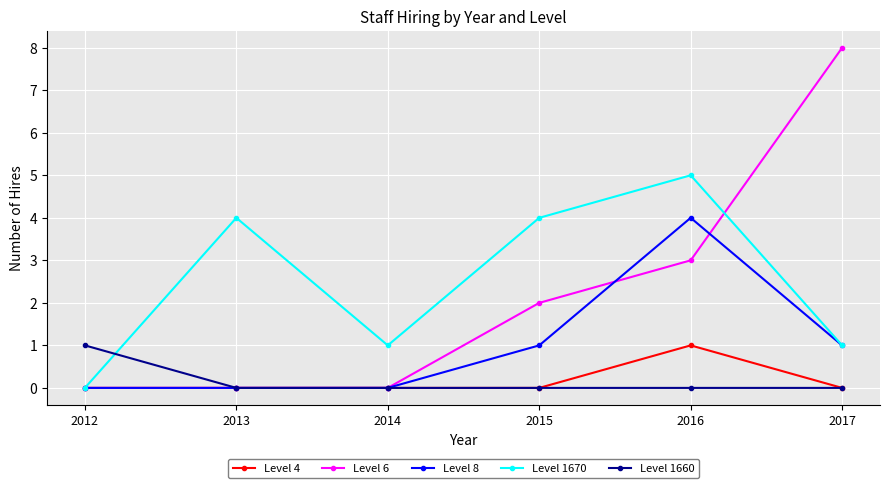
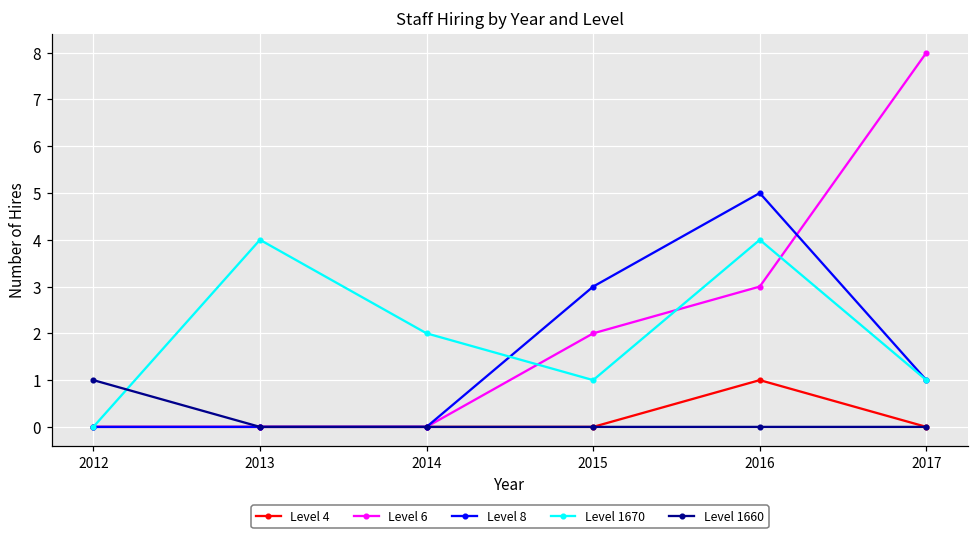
  {
    "Level 4": {
      "2016": 1
    },
    "Level 6": {
      "2015": 2,
      "2016": 3,
      "2017": 8
    },
    "Level 8": {
-     "2015": 1,
-     "2016": 4
+     "2015": 3,
+     "2016": 5
    },
    "Level 1670": {
      "2013": 4,
-     "2014": 1,
-     "2015": 4,
-     "2016": 5
+     "2014": 2,
+     "2015": 1,
+     "2016": 4
    },
    "Level 1660": {
      "2012": 1,
      "2016": 0
    }
  }
